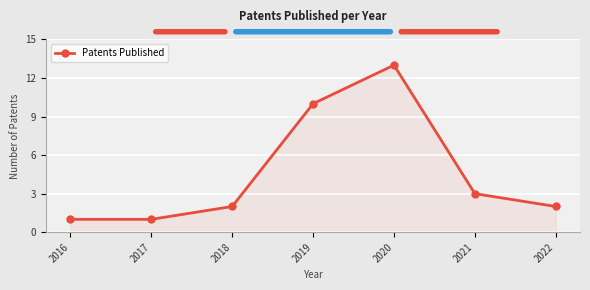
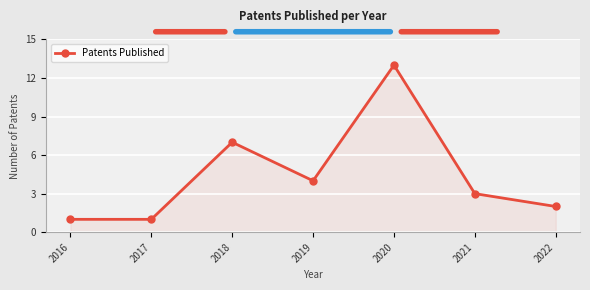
  {
    "2016": 1,
    "2017": 1,
-   "2018": 2,
-   "2019": 10,
+   "2018": 7,
+   "2019": 4,
    "2020": 13,
    "2021": 3,
    "2022": 2
  }
